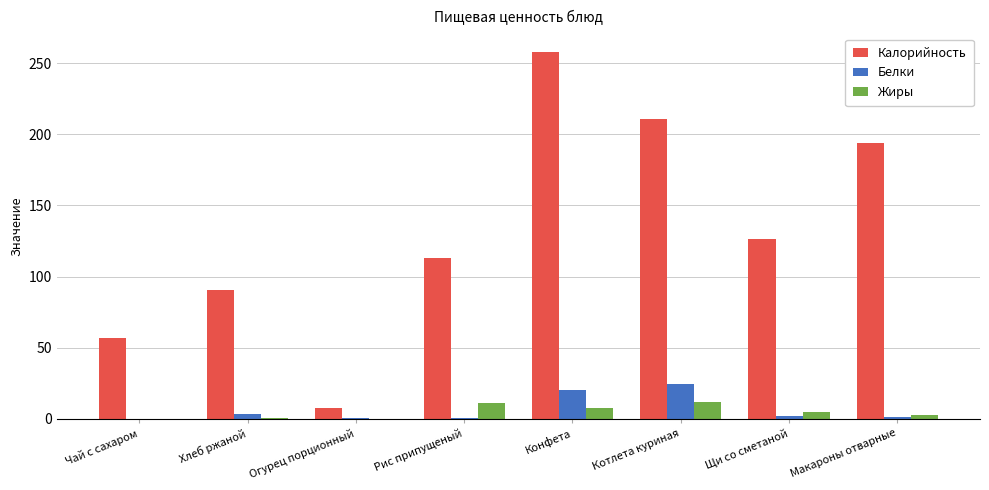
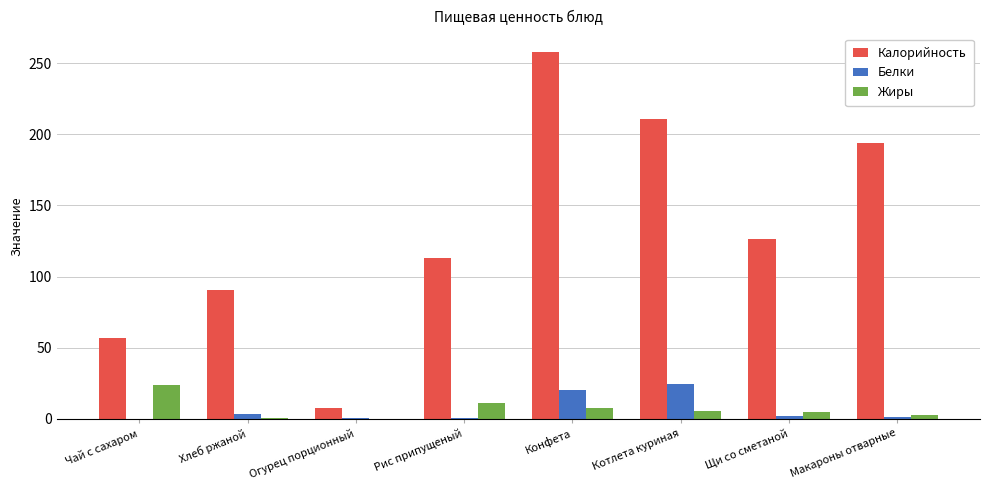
  {
    "Калорийность": {
      "Чай с сахаром": 57,
      "Хлеб ржаной": 91,
      "Огурец порционный": 8,
      "Рис припущеный": 113,
      "Конфета": 258,
      "Котлета куриная": 211,
      "Щи со сметаной": 126,
      "Макароны отварные": 193
    },
    "Белки": {
      "Хлеб ржаной": 3,
      "Конфета": 21,
      "Котлета куриная": 24,
      "Щи со сметаной": 2
    },
    "Жиры": {
-     "Чай с сахаром": 0,
+     "Чай с сахаром": 24,
      "Рис припущеный": 11,
      "Конфета": 8,
-     "Котлета куриная": 12,
+     "Котлета куриная": 5,
      "Щи со сметаной": 5,
      "Макароны отварные": 3
    }
  }
